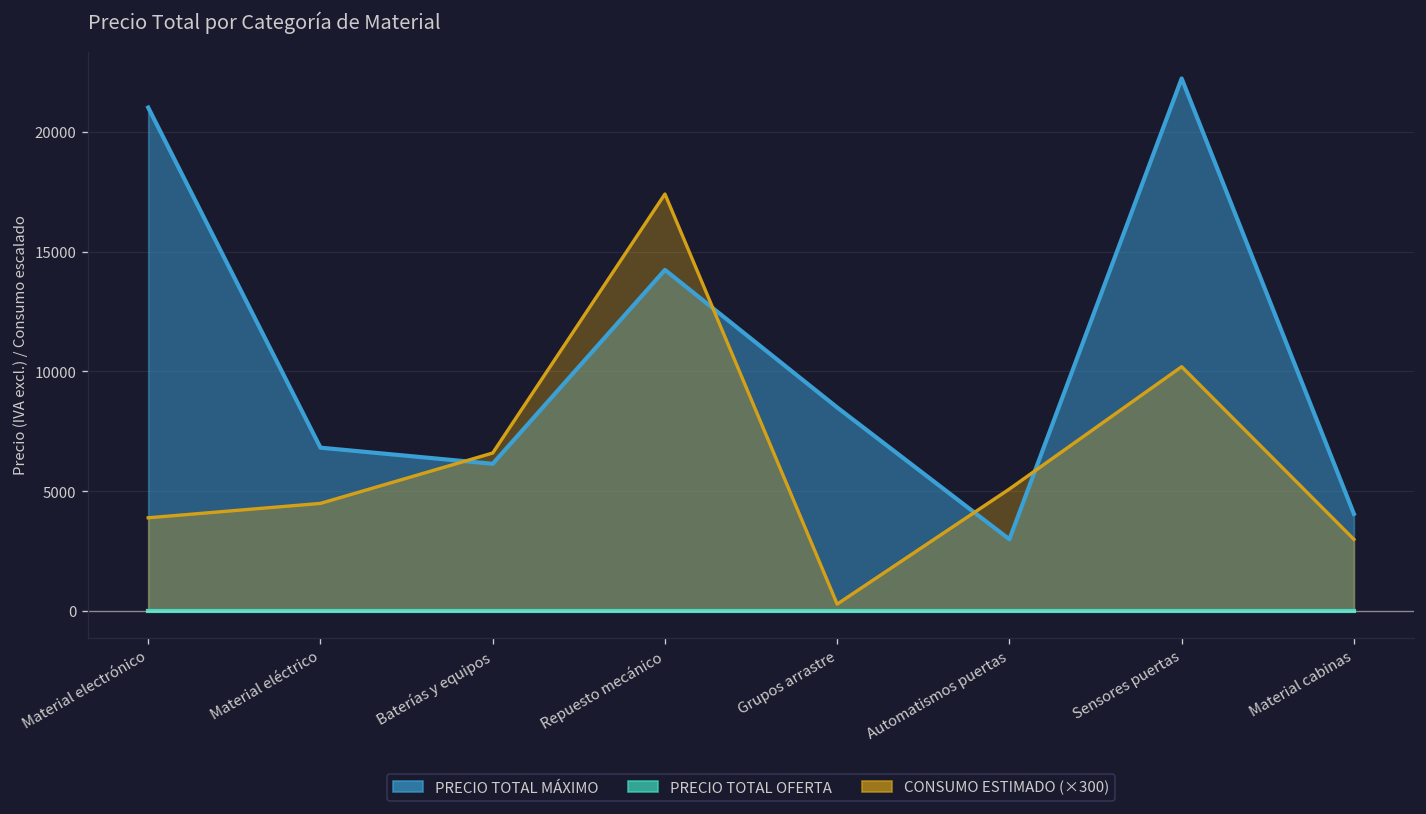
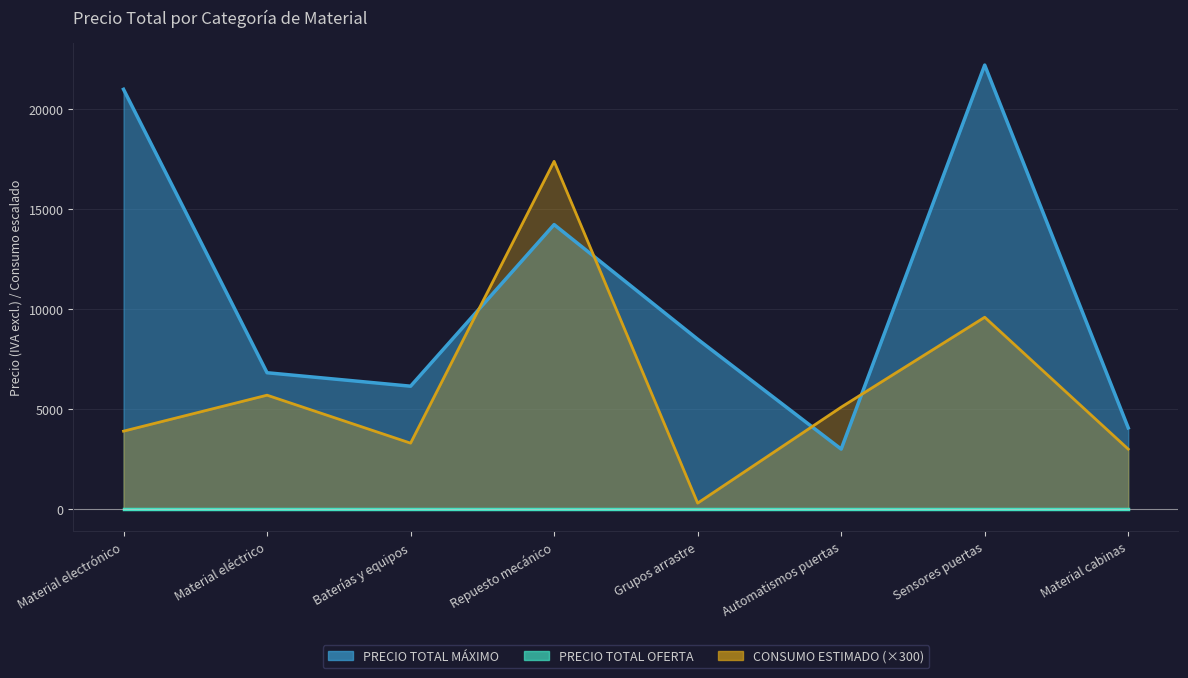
  {
    "CONSUMO ESTIMADO (×300)": {
      "Material electrónico": 3900,
-     "Material eléctrico": 4500,
-     "Baterías y equipos": 6600,
+     "Material eléctrico": 5700,
+     "Baterías y equipos": 3300,
      "Repuesto mecánico": 17400,
      "Grupos arrastre": 300,
      "Automatismos puertas": 5100,
-     "Sensores puertas": 10200,
+     "Sensores puertas": 9600,
      "Material cabinas": 3000
    }
  }
